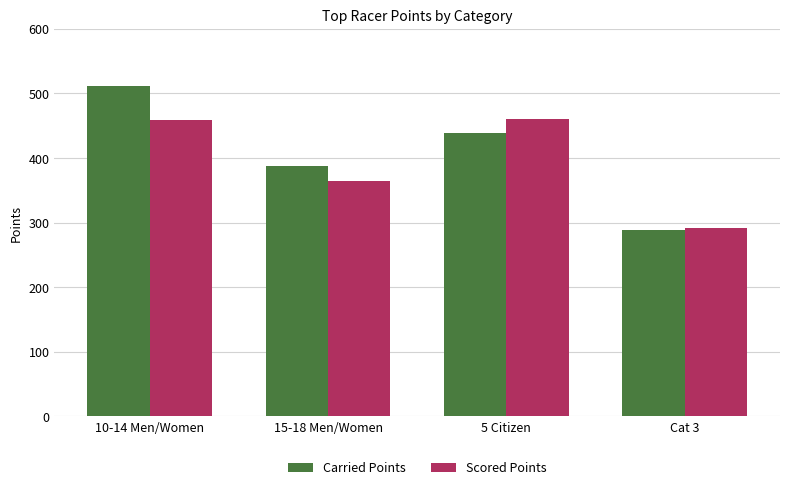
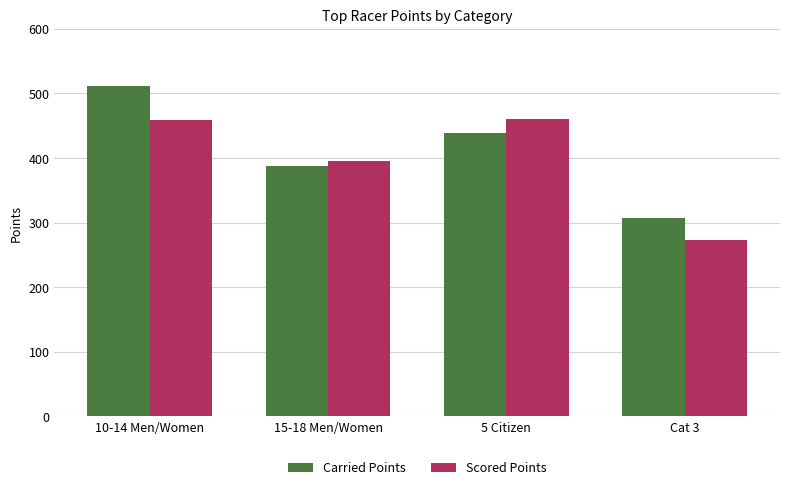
  {
    "Carried Points": {
      "10-14 Men/Women": 510,
      "15-18 Men/Women": 390,
      "5 Citizen": 440,
-     "Cat 3": 290
+     "Cat 3": 310
    },
    "Scored Points": {
      "10-14 Men/Women": 460,
-     "15-18 Men/Women": 360,
+     "15-18 Men/Women": 400,
      "5 Citizen": 460,
-     "Cat 3": 290
+     "Cat 3": 270
    }
  }
